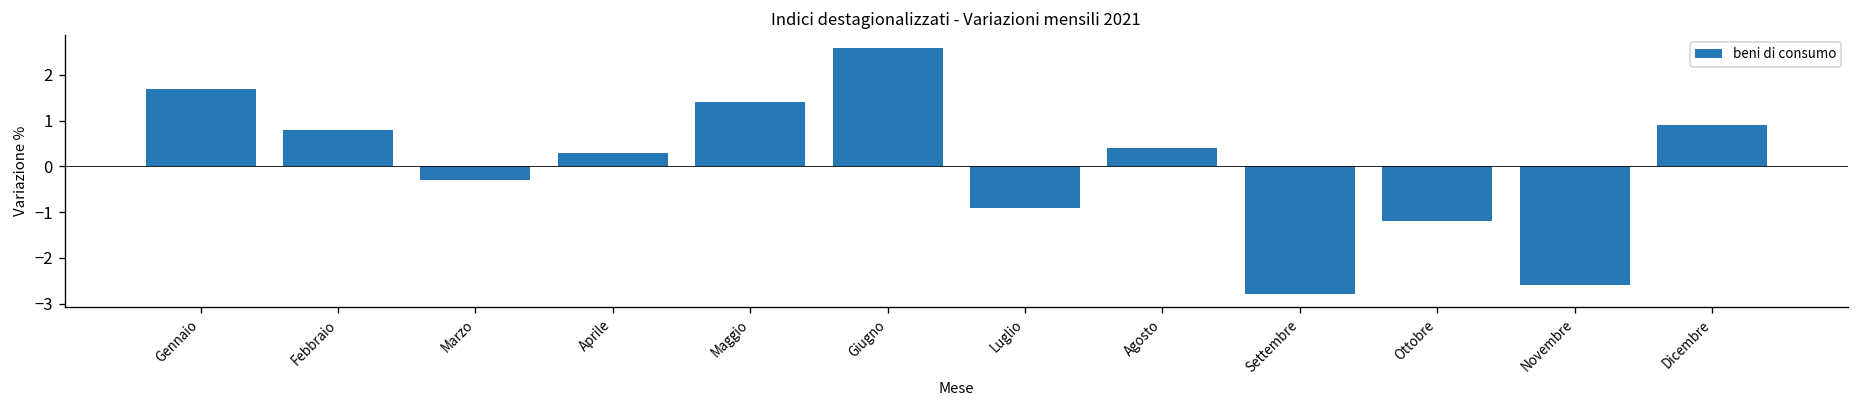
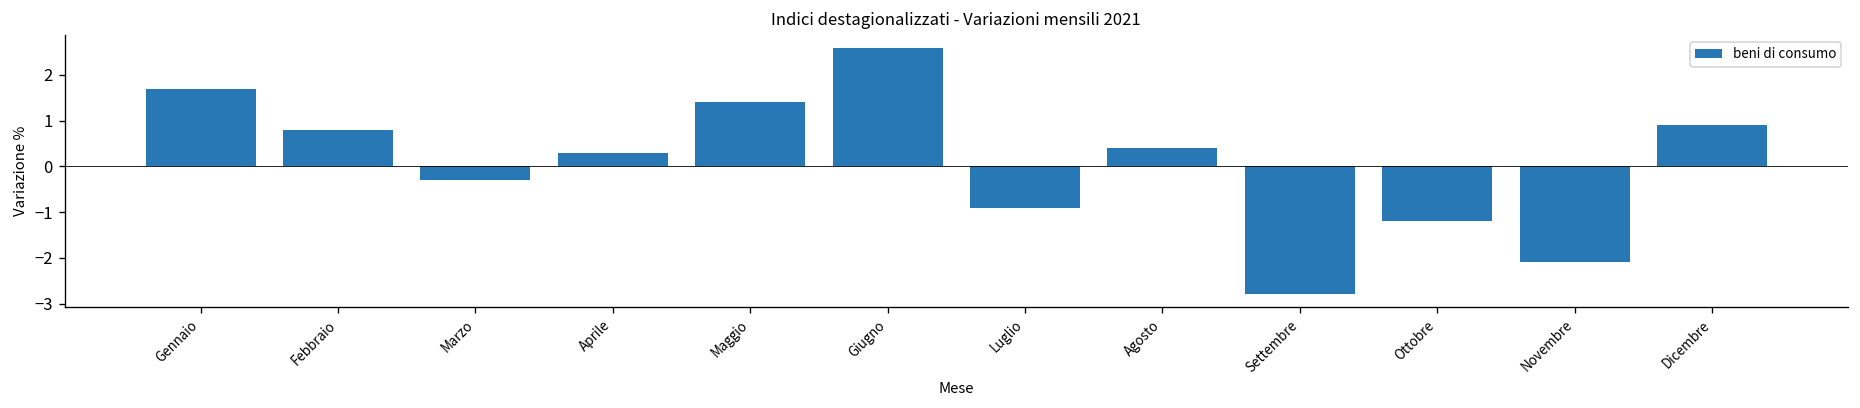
  {
    "Gennaio": 1.7,
    "Febbraio": 0.8,
    "Marzo": -0.3,
    "Aprile": 0.3,
    "Maggio": 1.4,
    "Giugno": 2.6,
    "Luglio": -0.9,
    "Agosto": 0.4,
    "Settembre": -2.8,
    "Ottobre": -1.2,
-   "Novembre": -2.6,
+   "Novembre": -2.1,
    "Dicembre": 0.9
  }
